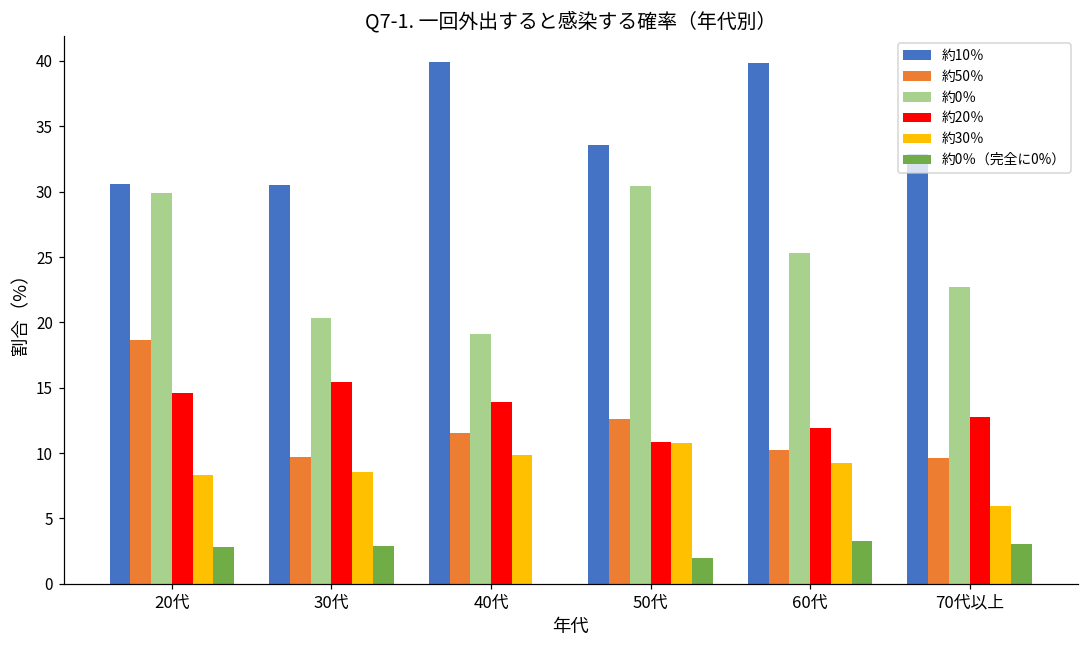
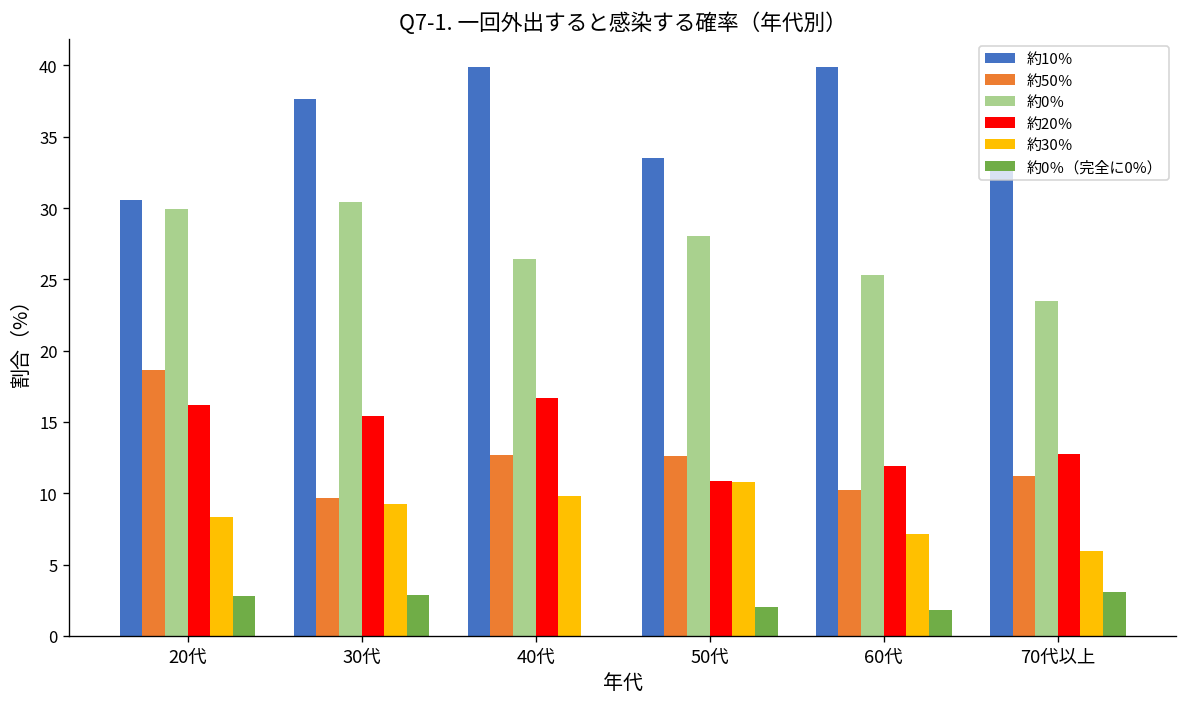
  {
    "約10％": {
      "20代": 30.6,
-     "30代": 30.5,
+     "30代": 37.7,
      "40代": 39.9,
      "50代": 33.5,
      "60代": 39.9
    },
    "約50％": {
      "20代": 18.6,
      "30代": 9.7,
-     "40代": 11.6,
+     "40代": 12.7,
      "50代": 12.6,
      "60代": 10.3,
-     "70代以上": 9.6
+     "70代以上": 11.2
    },
    "約0％": {
      "20代": 29.9,
-     "30代": 20.4,
-     "40代": 19.1,
-     "50代": 30.4,
+     "30代": 30.4,
+     "40代": 26.5,
+     "50代": 28.0,
      "60代": 25.3,
-     "70代以上": 22.7
+     "70代以上": 23.5
    },
    "約20％": {
-     "20代": 14.6,
+     "20代": 16.2,
      "30代": 15.4,
-     "40代": 13.9,
+     "40代": 16.7,
      "50代": 10.8,
      "60代": 11.9,
      "70代以上": 12.8
    },
    "約30％": {
      "20代": 8.3,
-     "30代": 8.6,
+     "30代": 9.3,
      "40代": 9.8,
      "50代": 10.8,
-     "60代": 9.2,
+     "60代": 7.1,
      "70代以上": 6.0
    },
    "約0％（完全に0%）": {
      "20代": 2.8,
      "30代": 2.9,
      "40代": 0.0,
      "50代": 2.0,
-     "60代": 3.2,
+     "60代": 1.8,
      "70代以上": 3.1
    }
  }
